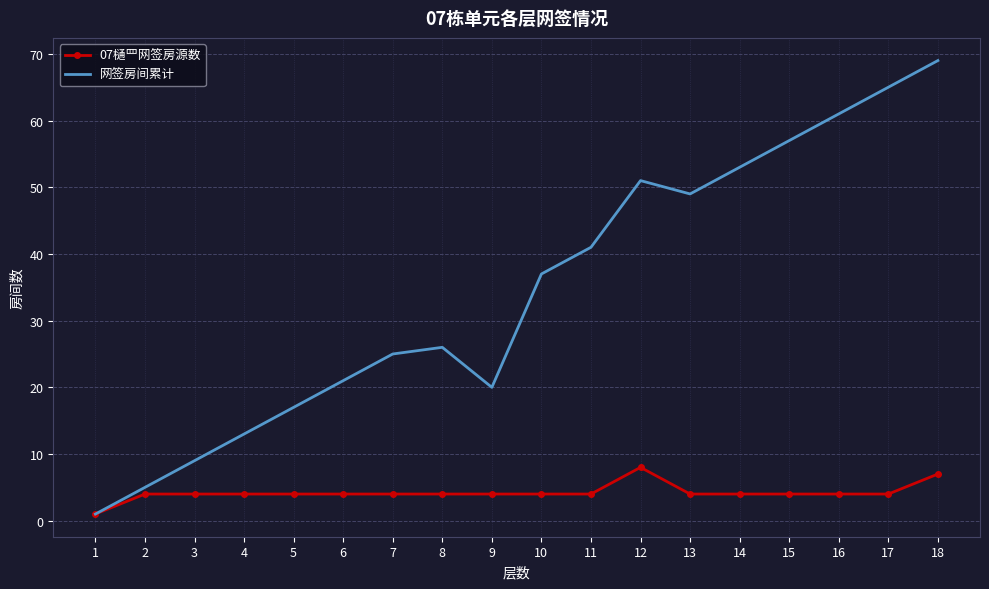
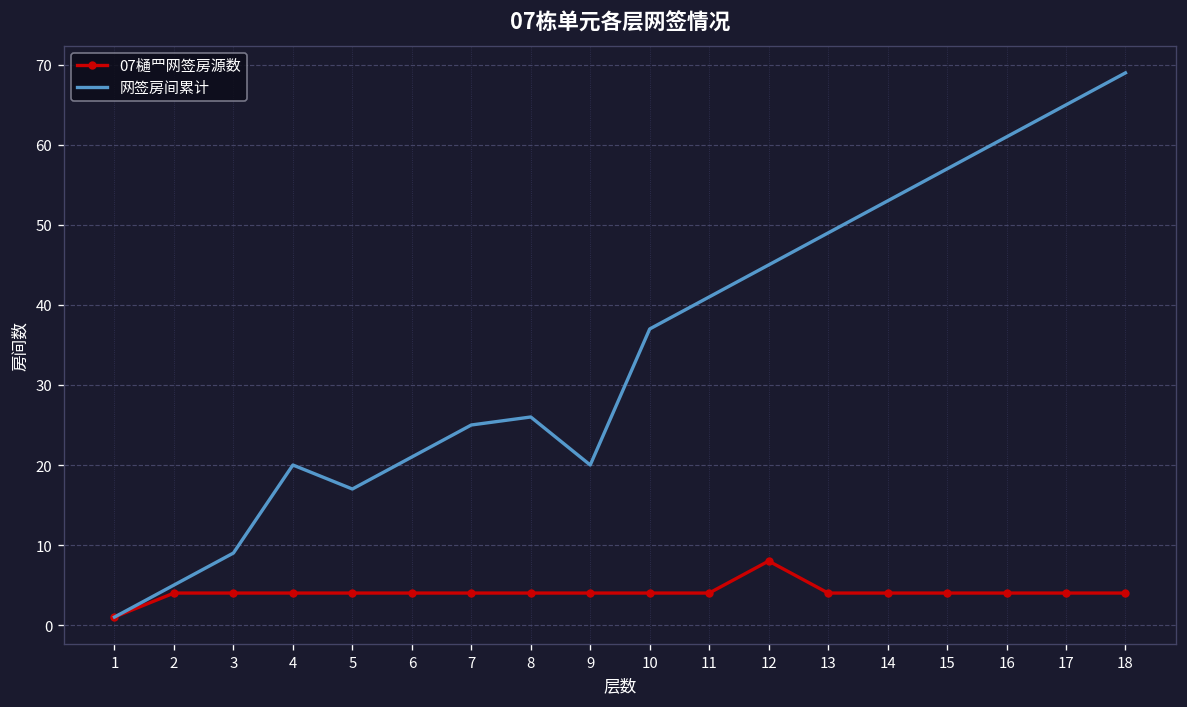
  {
    "07樋罒网签房源数": {
      "2": 4,
      "3": 4,
      "4": 4,
      "5": 4,
      "6": 4,
      "7": 4,
      "8": 4,
      "9": 4,
      "10": 4,
      "11": 4,
      "12": 8,
      "13": 4,
      "14": 4,
      "15": 4,
      "16": 4,
      "17": 4,
-     "18": 7
+     "18": 4
    },
    "网签房间累计": {
      "2": 5,
      "3": 9,
-     "4": 13,
+     "4": 20,
      "5": 17,
      "6": 21,
      "7": 25,
      "8": 26,
      "9": 20,
      "10": 37,
      "11": 41,
-     "12": 51,
+     "12": 45,
      "13": 49,
      "14": 53,
      "15": 57,
      "16": 61,
      "17": 65,
      "18": 69
    }
  }
